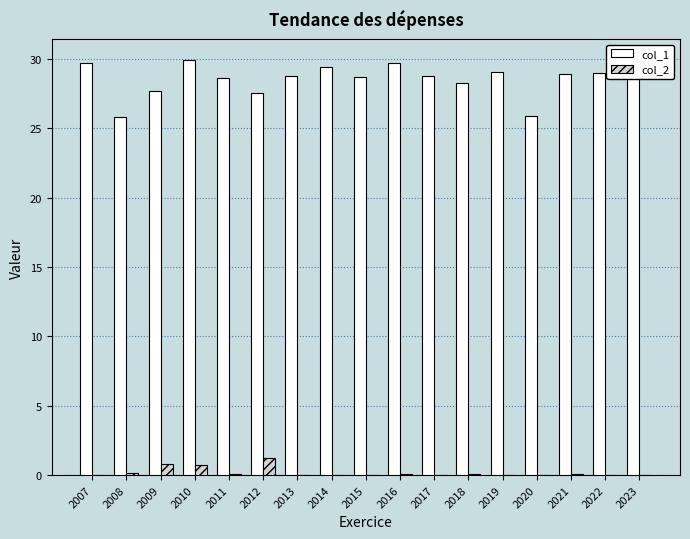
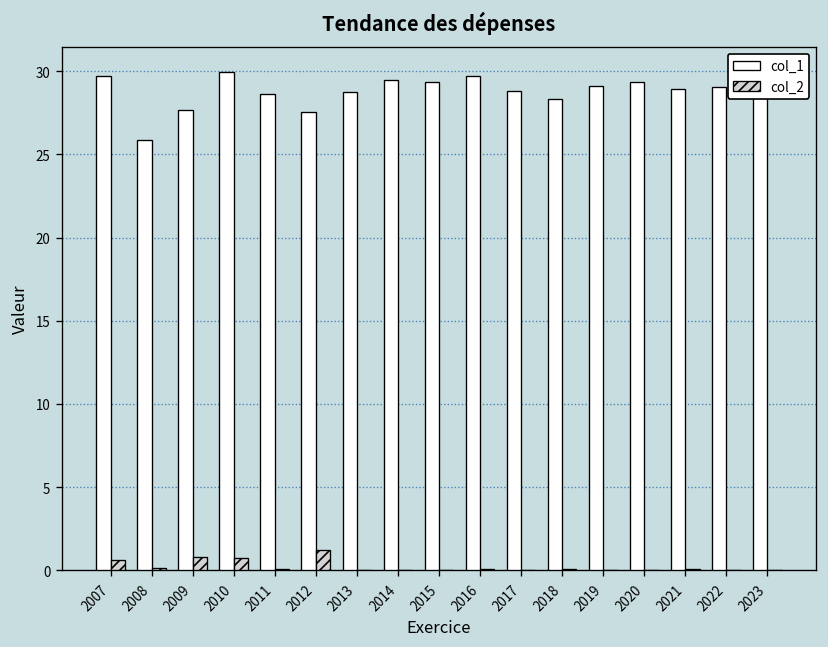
  {
    "col_1": {
      "2007": 29.7,
      "2008": 25.8,
      "2009": 27.7,
      "2010": 29.9,
      "2011": 28.6,
      "2012": 27.6,
      "2013": 28.8,
      "2014": 29.5,
-     "2015": 28.7,
+     "2015": 29.3,
      "2016": 29.7,
      "2017": 28.8,
      "2018": 28.3,
      "2019": 29.1,
-     "2020": 25.9,
+     "2020": 29.3,
      "2021": 29.0,
      "2022": 29.0
    },
    "col_2": {
-     "2007": 0.0,
+     "2007": 0.6,
      "2009": 0.8,
      "2010": 0.8,
      "2012": 1.2
    }
  }
